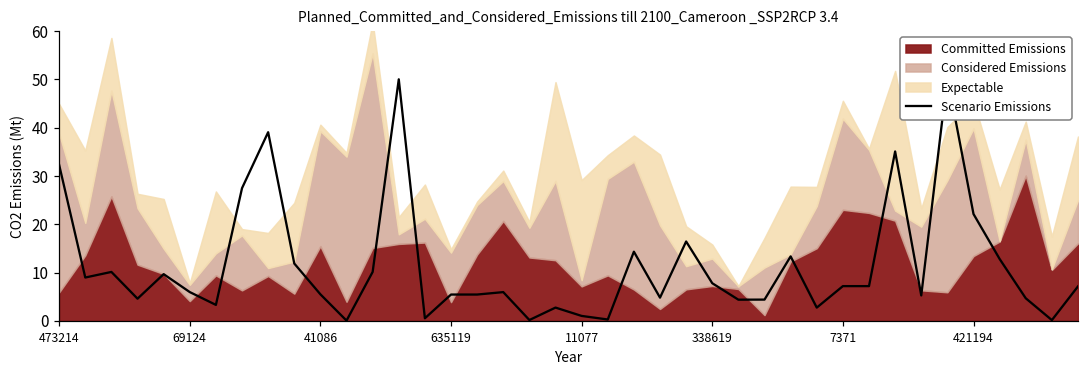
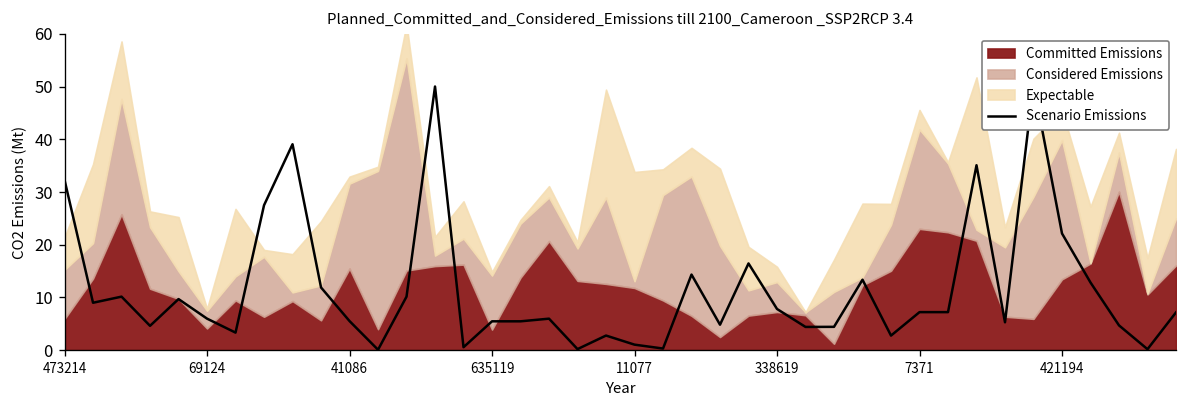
  {
    "Scenario Emissions": {
      "473214": 32,
      "69124": 6,
      "41086": 6,
      "635119": 5,
      "11077": 1,
      "7371": 7,
      "421194": 22
    },
    "Committed Emissions": {
      "473214": 6,
      "69124": 4,
      "41086": 15,
      "635119": 4,
-     "11077": 7,
+     "11077": 12,
      "7371": 23,
      "421194": 13
    },
    "Considered Emissions": {
-     "473214": 33,
-     "41086": 24,
+     "473214": 9,
+     "41086": 16,
      "635119": 10,
      "11077": 1,
      "338619": 6,
      "7371": 19,
      "421194": 26
    },
    "Expectable": {
      "473214": 6,
      "41086": 1,
      "635119": 1,
      "11077": 21,
      "338619": 3,
      "7371": 4
    }
  }
